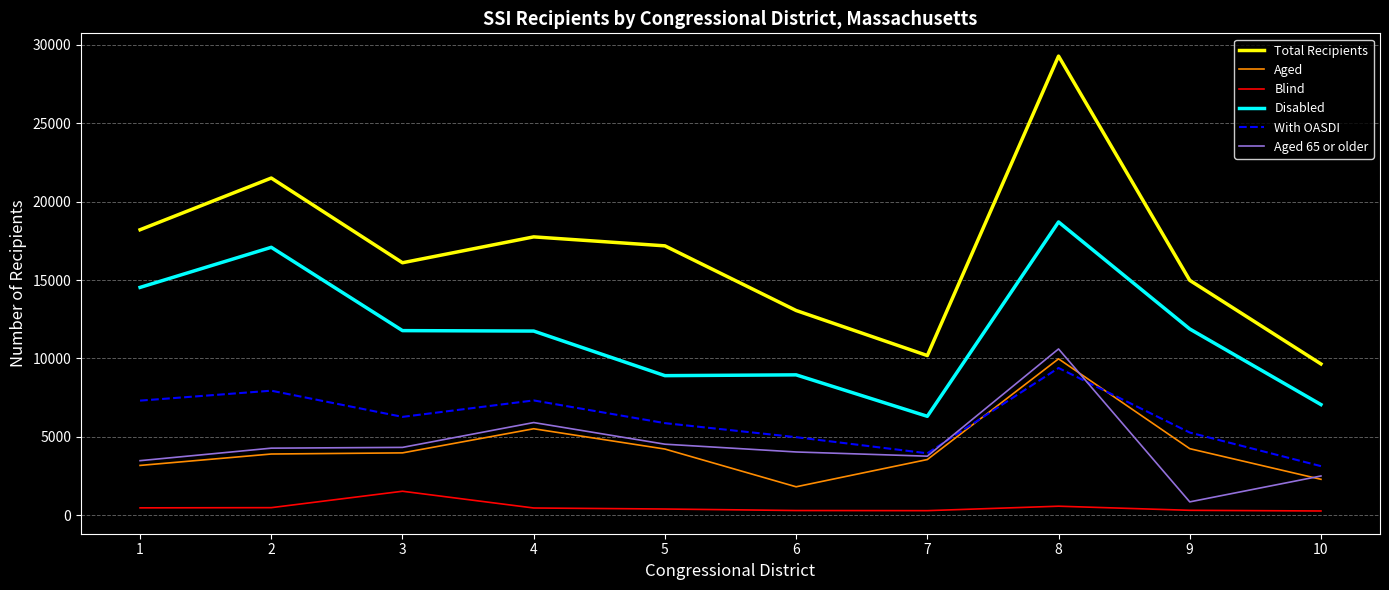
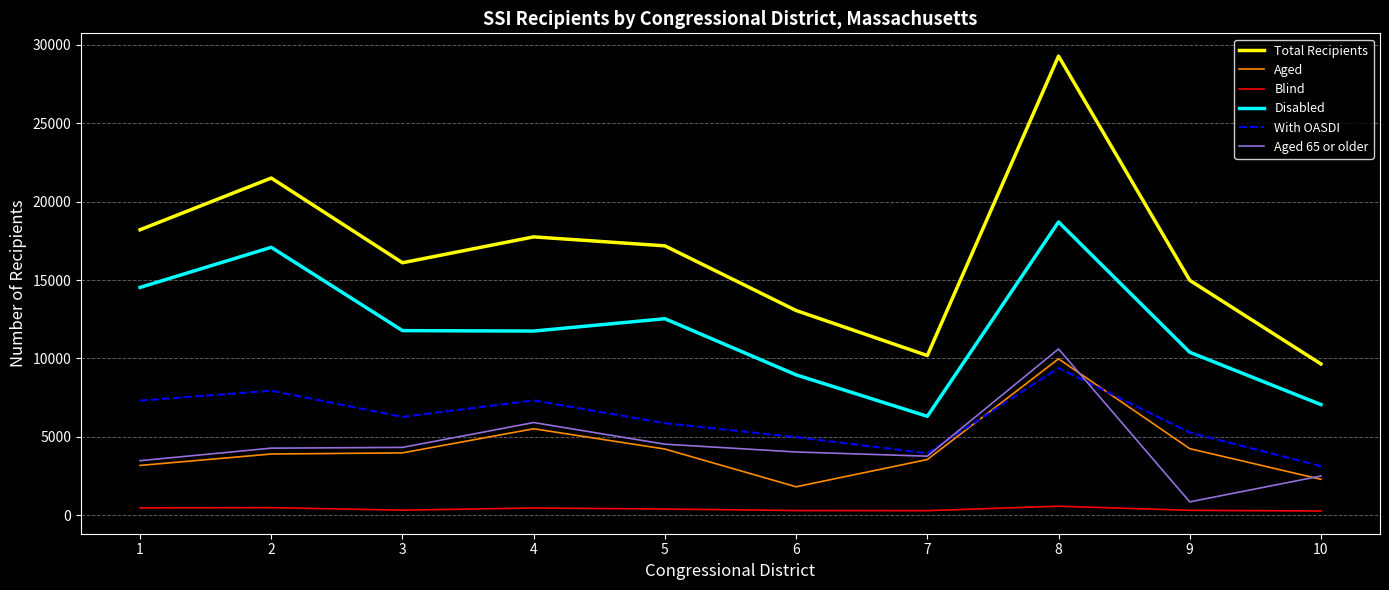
  {
    "Total Recipients": {
      "1": 18200,
      "2": 21500,
      "3": 16100,
      "4": 17700,
      "5": 17200,
      "6": 13100,
      "7": 10200,
      "8": 29300,
      "9": 15000,
      "10": 9700
    },
    "Aged": {
      "1": 3200,
      "2": 3900,
      "3": 4000,
      "4": 5500,
      "5": 4200,
      "6": 1800,
      "7": 3600,
      "8": 10000,
      "9": 4300,
      "10": 2300
    },
    "Blind": {
      "1": 500,
      "2": 500,
-     "3": 1500,
+     "3": 300,
      "4": 500,
      "5": 400,
      "6": 300,
      "7": 300,
      "8": 600,
      "9": 300,
      "10": 300
    },
    "Disabled": {
      "1": 14500,
      "2": 17100,
      "3": 11800,
      "4": 11700,
-     "5": 8900,
+     "5": 12500,
      "6": 9000,
      "7": 6300,
      "8": 18700,
-     "9": 11900,
+     "9": 10400,
      "10": 7100
    },
    "With OASDI": {
      "1": 7300,
      "2": 7900,
      "3": 6300,
      "4": 7300,
      "5": 5900,
      "6": 5000,
      "7": 4000,
      "8": 9400,
      "9": 5300,
      "10": 3100
    },
    "Aged 65 or older": {
      "1": 3500,
      "2": 4300,
      "3": 4300,
      "4": 5900,
      "5": 4500,
      "6": 4000,
      "7": 3800,
      "8": 10600,
      "9": 900,
      "10": 2500
    }
  }
